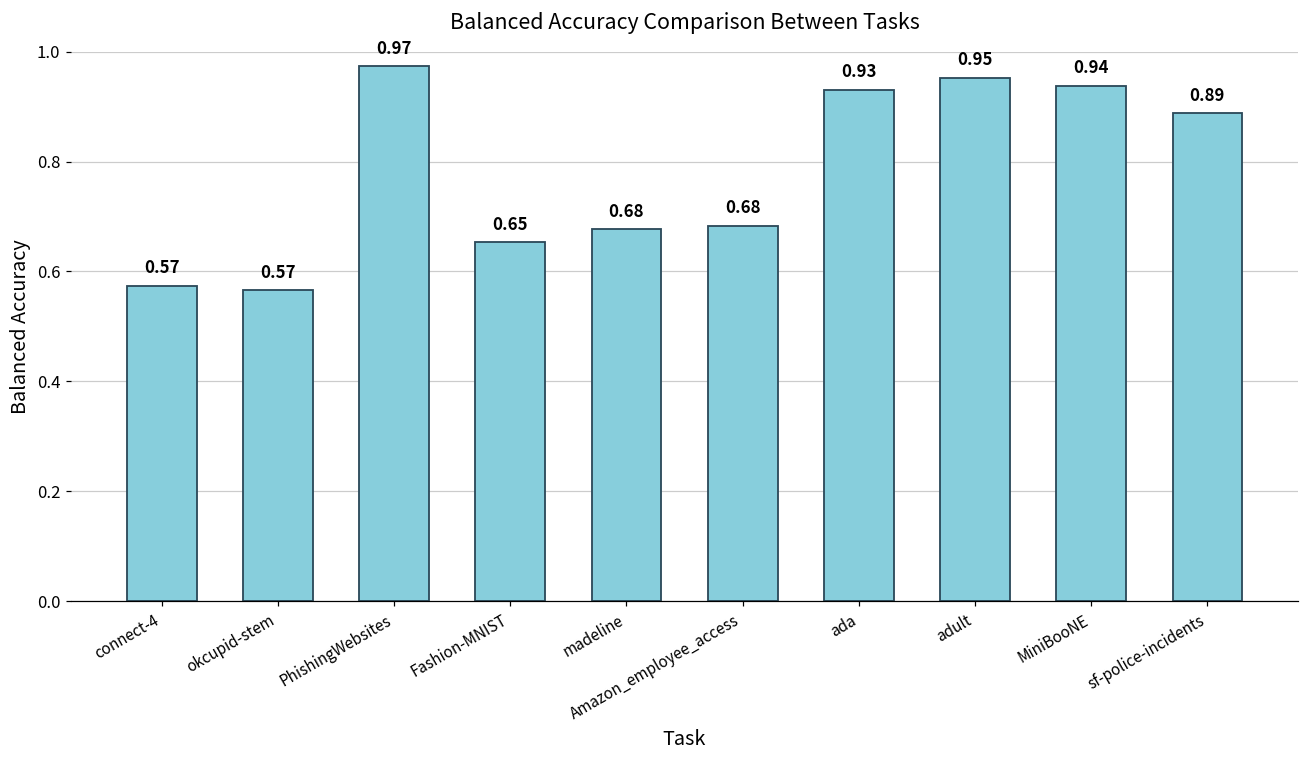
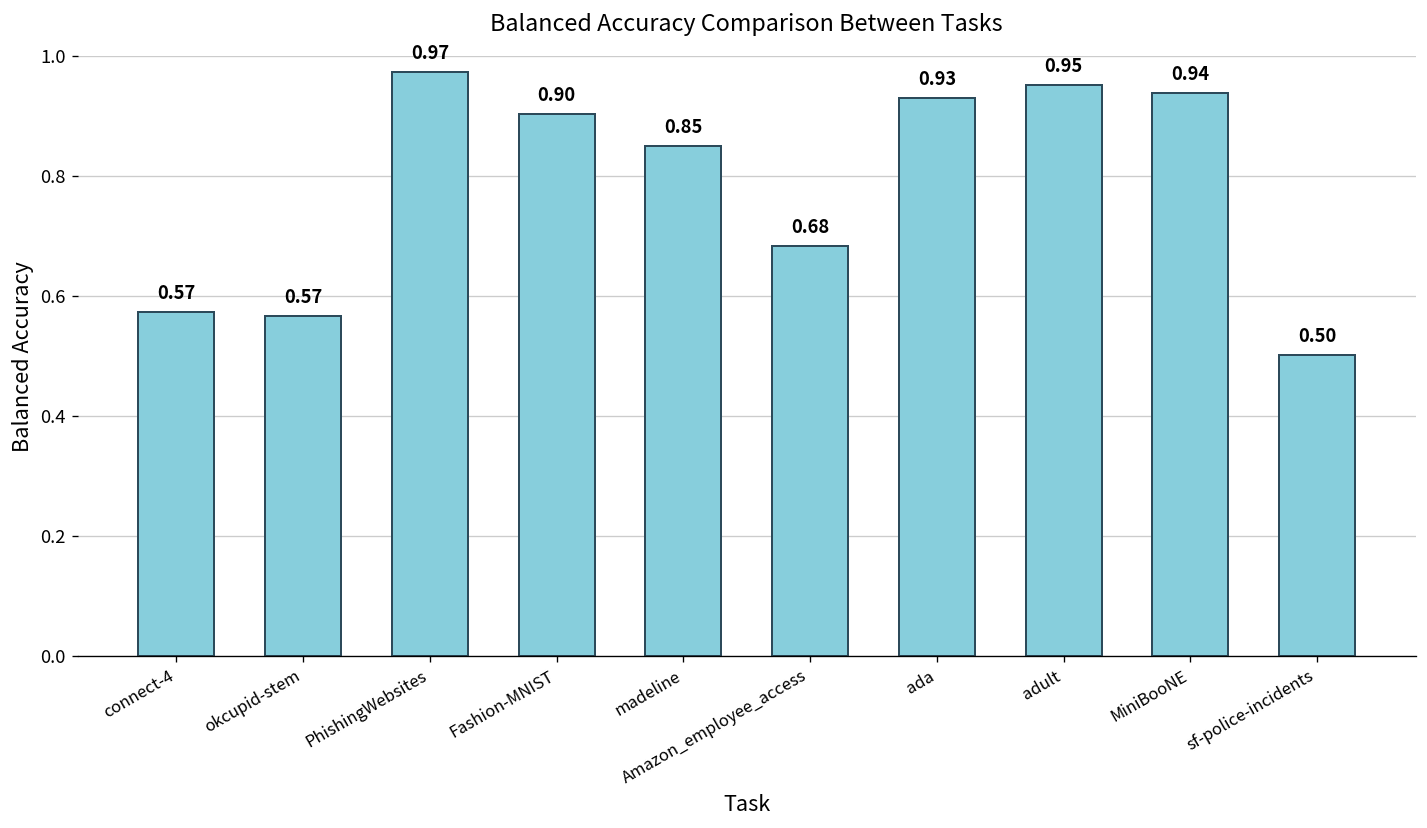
  {
    "connect-4": 0.57,
    "okcupid-stem": 0.57,
    "PhishingWebsites": 0.97,
-   "Fashion-MNIST": 0.65,
-   "madeline": 0.68,
+   "Fashion-MNIST": 0.90,
+   "madeline": 0.85,
    "Amazon_employee_access": 0.68,
    "ada": 0.93,
    "adult": 0.95,
    "MiniBooNE": 0.94,
-   "sf-police-incidents": 0.89
+   "sf-police-incidents": 0.50
  }
